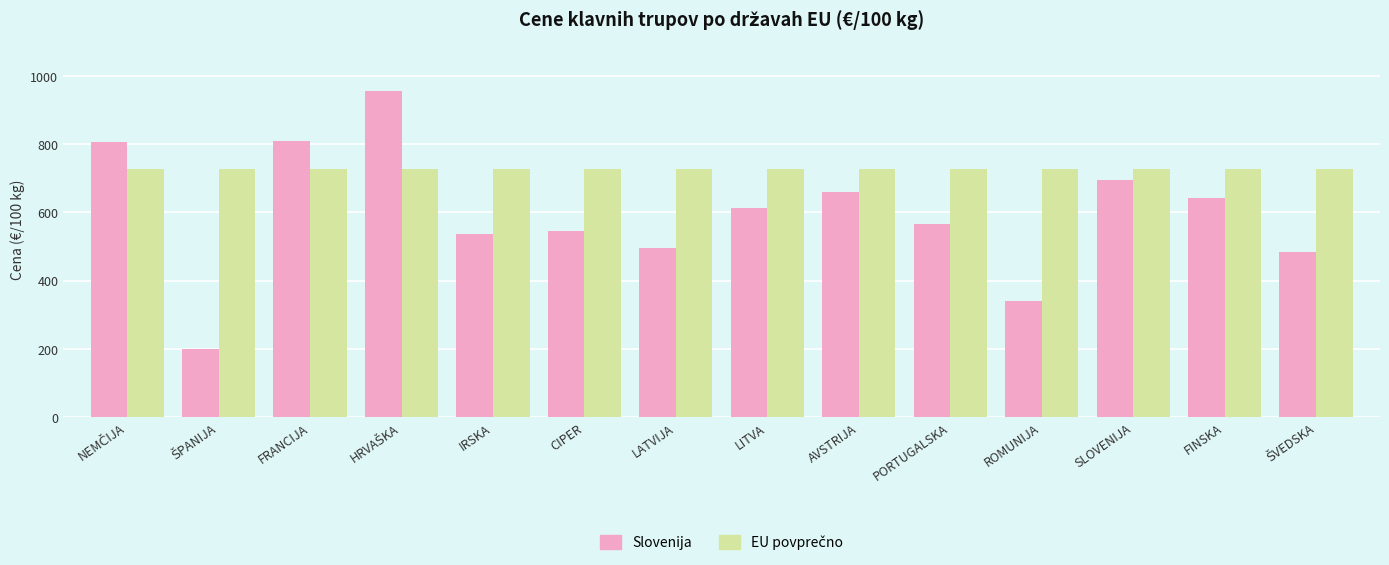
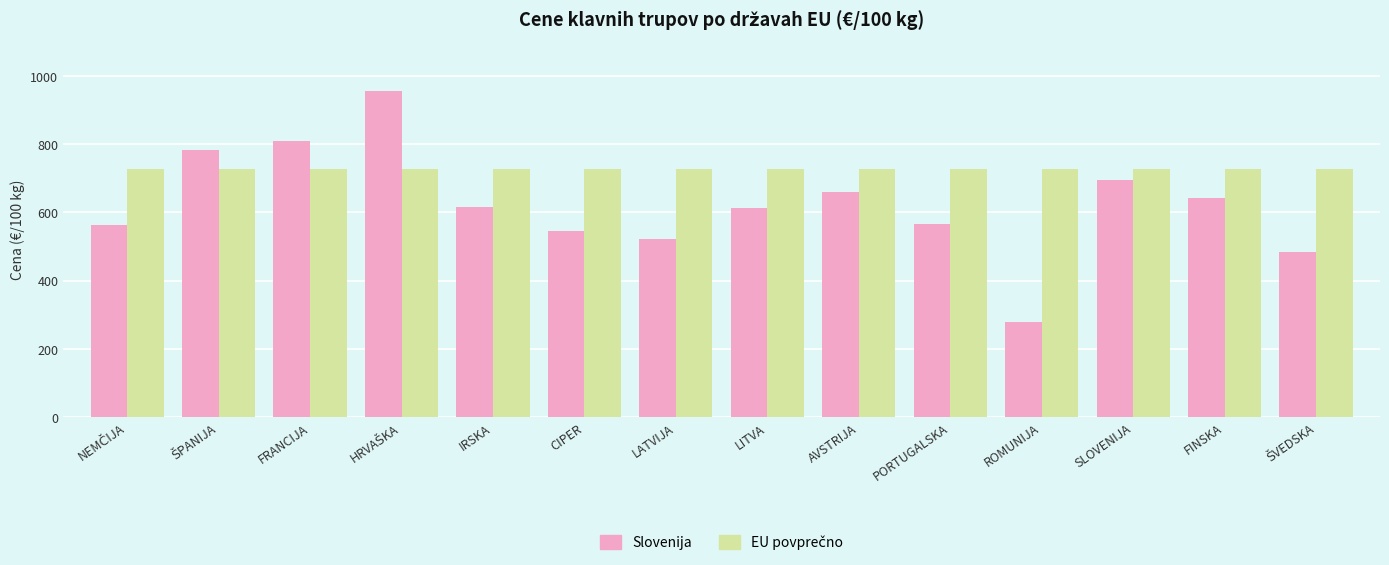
  {
    "Slovenija": {
-     "NEMČIJA": 810,
-     "ŠPANIJA": 200,
+     "NEMČIJA": 560,
+     "ŠPANIJA": 780,
      "FRANCIJA": 810,
      "HRVAŠKA": 950,
-     "IRSKA": 540,
+     "IRSKA": 620,
      "CIPER": 550,
-     "LATVIJA": 500,
+     "LATVIJA": 520,
      "LITVA": 610,
      "AVSTRIJA": 660,
      "PORTUGALSKA": 570,
-     "ROMUNIJA": 340,
+     "ROMUNIJA": 280,
      "SLOVENIJA": 690,
      "FINSKA": 640,
      "ŠVEDSKA": 480
    },
    "EU povprečno": {
      "NEMČIJA": 730,
      "ŠPANIJA": 730,
      "FRANCIJA": 730,
      "HRVAŠKA": 730,
      "IRSKA": 730,
      "CIPER": 730,
      "LATVIJA": 730,
      "LITVA": 730,
      "AVSTRIJA": 730,
      "PORTUGALSKA": 730,
      "ROMUNIJA": 730,
      "SLOVENIJA": 730,
      "FINSKA": 730,
      "ŠVEDSKA": 730
    }
  }
